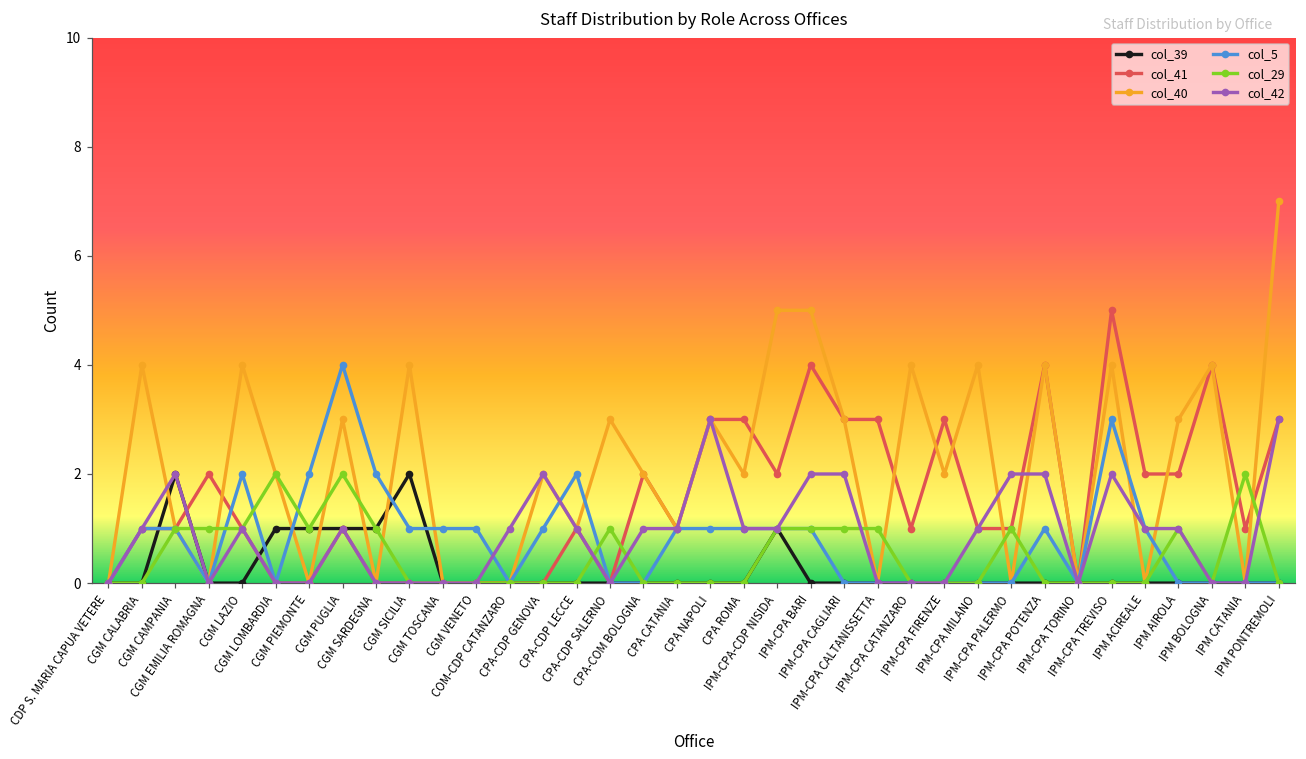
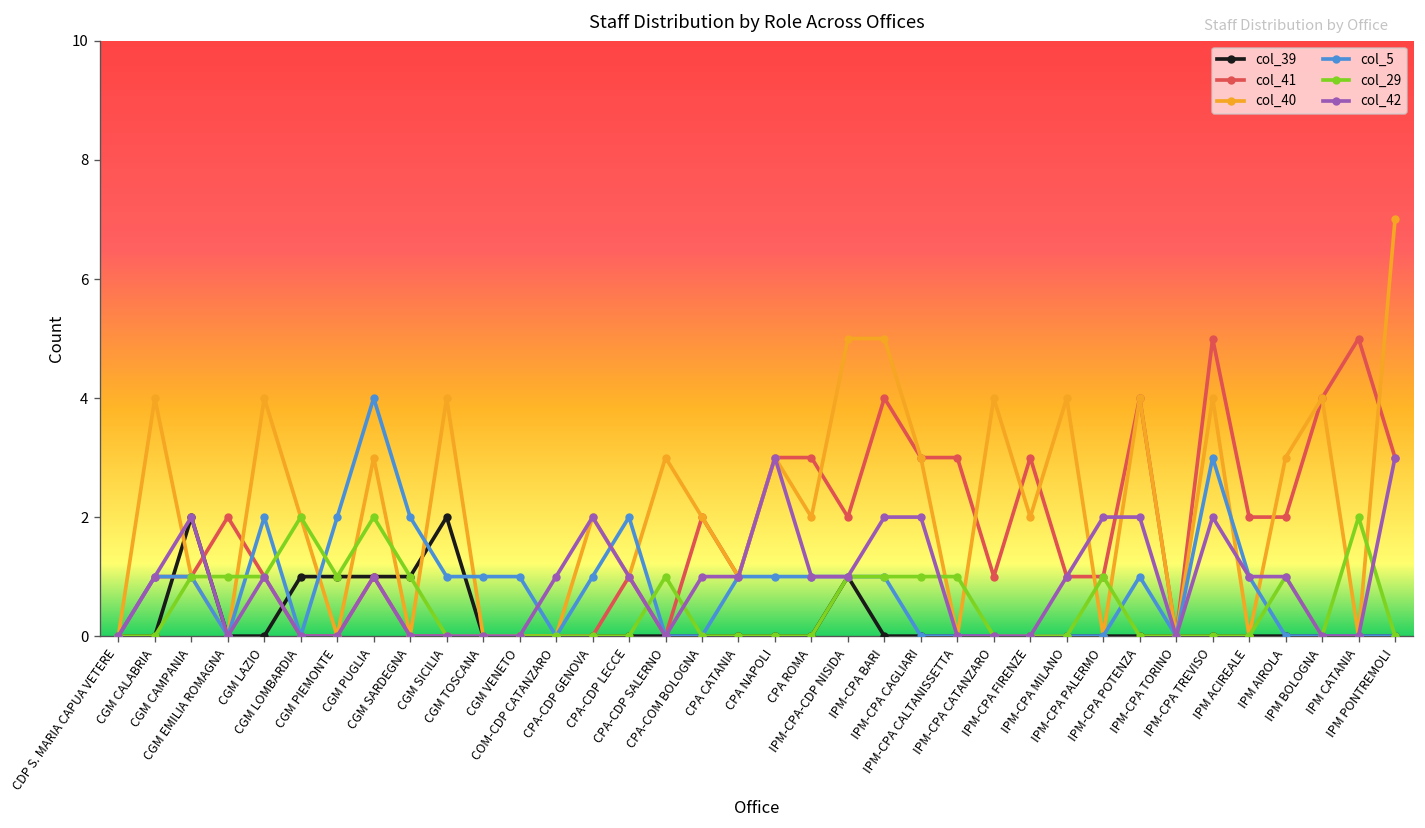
  {
    "col_39": {
      "CGM LAZIO": 0,
      "CGM LOMBARDIA": 1,
      "CGM SICILIA": 2,
      "IPM-CPA BARI": 0
    },
    "col_41": {
      "CGM EMILIA ROMAGNA": 2,
      "CPA ROMA": 3,
      "IPM-CPA-CDP NISIDA": 2,
      "IPM-CPA BARI": 4,
      "IPM-CPA CALTANISSETTA": 3,
      "IPM-CPA CATANZARO": 1,
      "IPM-CPA FIRENZE": 3,
      "IPM-CPA TREVISO": 5,
      "IPM ACIREALE": 2,
      "IPM AIROLA": 2,
-     "IPM CATANIA": 1
+     "IPM CATANIA": 5
    },
    "col_40": {
      "CGM CALABRIA": 4,
      "CGM LAZIO": 4,
      "CGM PUGLIA": 3,
      "CGM SICILIA": 4,
      "CPA-CDP SALERNO": 3,
      "CPA ROMA": 2,
      "IPM-CPA-CDP NISIDA": 5,
      "IPM-CPA BARI": 5,
      "IPM-CPA CATANZARO": 4,
      "IPM-CPA FIRENZE": 2,
      "IPM-CPA MILANO": 4,
      "IPM-CPA TREVISO": 4,
      "IPM AIROLA": 3,
      "IPM PONTREMOLI": 7
    },
    "col_5": {
      "CGM LAZIO": 2,
      "CGM PIEMONTE": 2,
      "CGM PUGLIA": 4,
      "CGM SARDEGNA": 2,
      "CGM SICILIA": 1,
      "CGM TOSCANA": 1,
      "CGM VENETO": 1,
      "CPA-CDP GENOVA": 1,
      "CPA-CDP LECCE": 2,
      "CPA NAPOLI": 1,
      "IPM-CPA POTENZA": 1,
      "IPM-CPA TREVISO": 3
    },
    "col_29": {
      "CGM EMILIA ROMAGNA": 1,
      "CGM PUGLIA": 2,
      "CPA-CDP SALERNO": 1,
      "IPM-CPA CAGLIARI": 1,
      "IPM-CPA CALTANISSETTA": 1,
      "IPM CATANIA": 2
    },
    "col_42": {
      "COM-CDP CATANZARO": 1,
      "CPA-COM BOLOGNA": 1,
      "IPM-CPA BARI": 2,
      "IPM-CPA CAGLIARI": 2,
      "IPM-CPA PALERMO": 2,
      "IPM-CPA POTENZA": 2,
      "IPM-CPA TREVISO": 2
    }
  }
